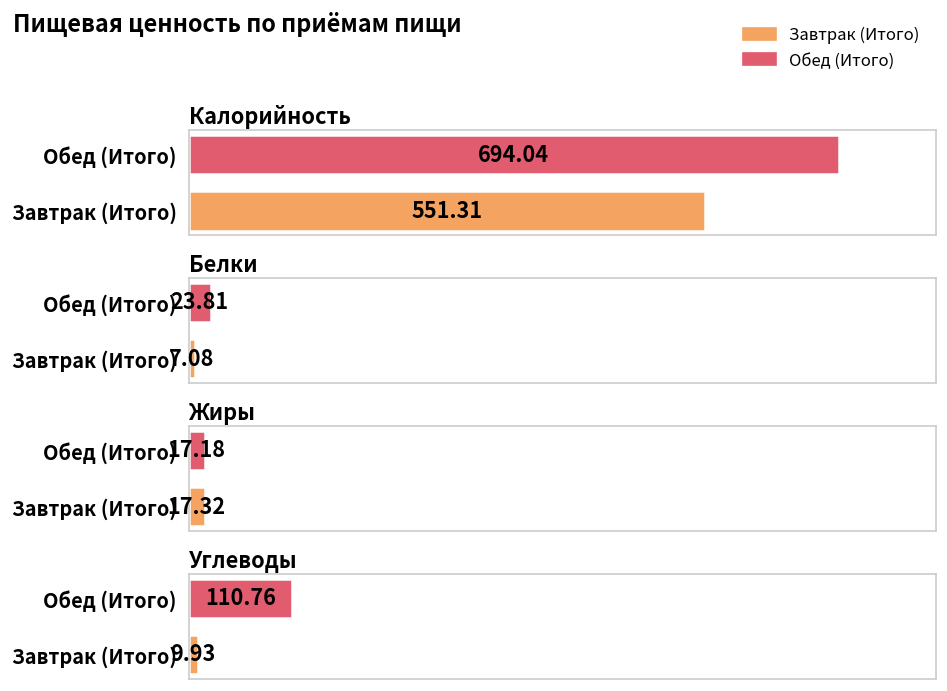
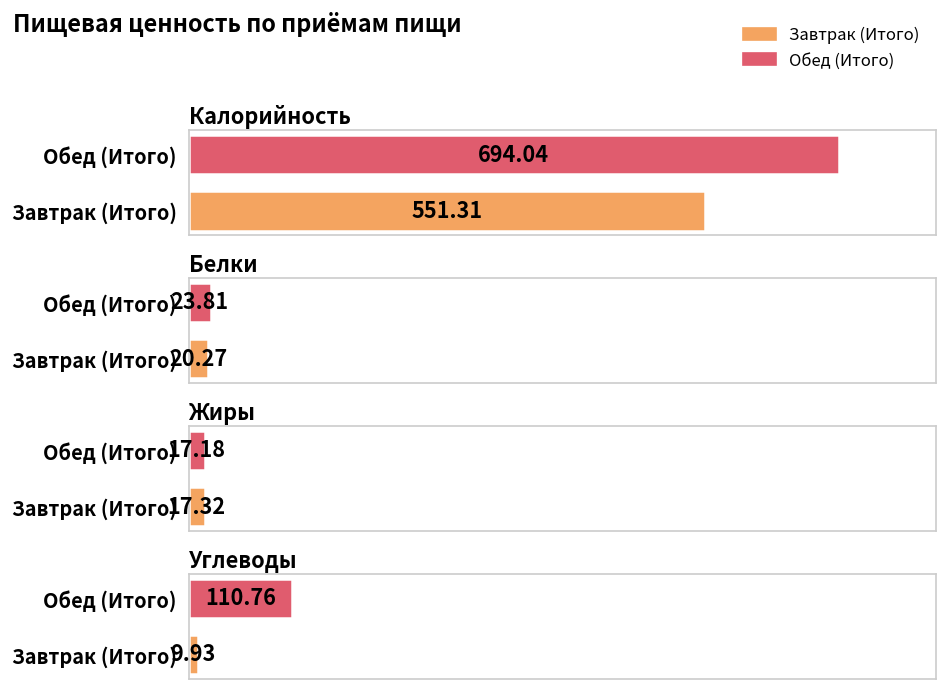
  {
    "Калорийность": {
      "Обед (Итого)": 694.04,
      "Завтрак (Итого)": 551.31
    },
    "Белки": {
      "Обед (Итого)": 23.81,
-     "Завтрак (Итого)": 7.08
+     "Завтрак (Итого)": 20.27
    },
    "Жиры": {
      "Обед (Итого)": 17.18,
      "Завтрак (Итого)": 17.32
    },
    "Углеводы": {
      "Обед (Итого)": 110.76,
      "Завтрак (Итого)": 9.93
    }
  }
